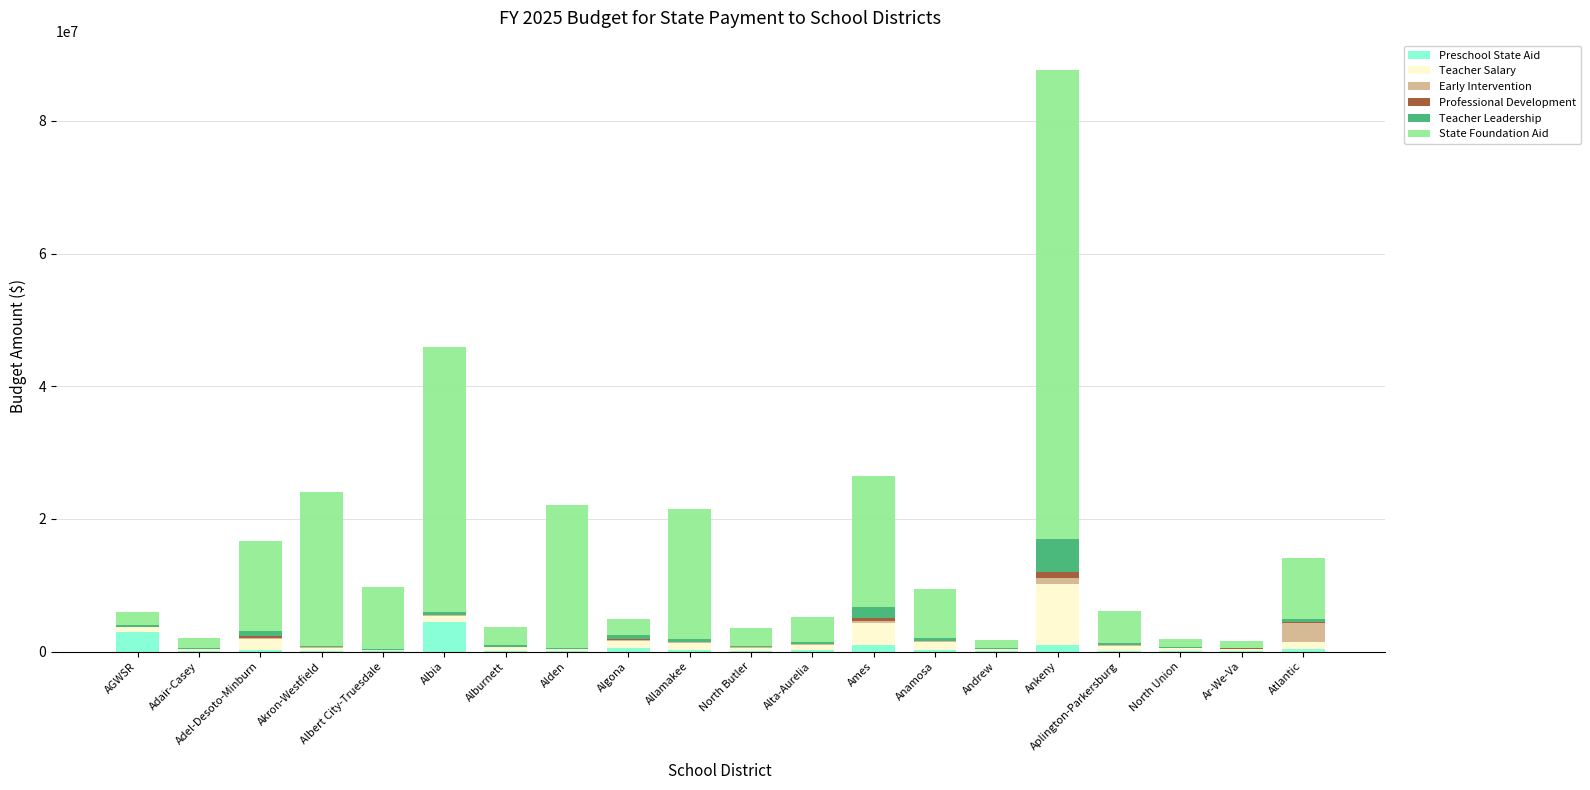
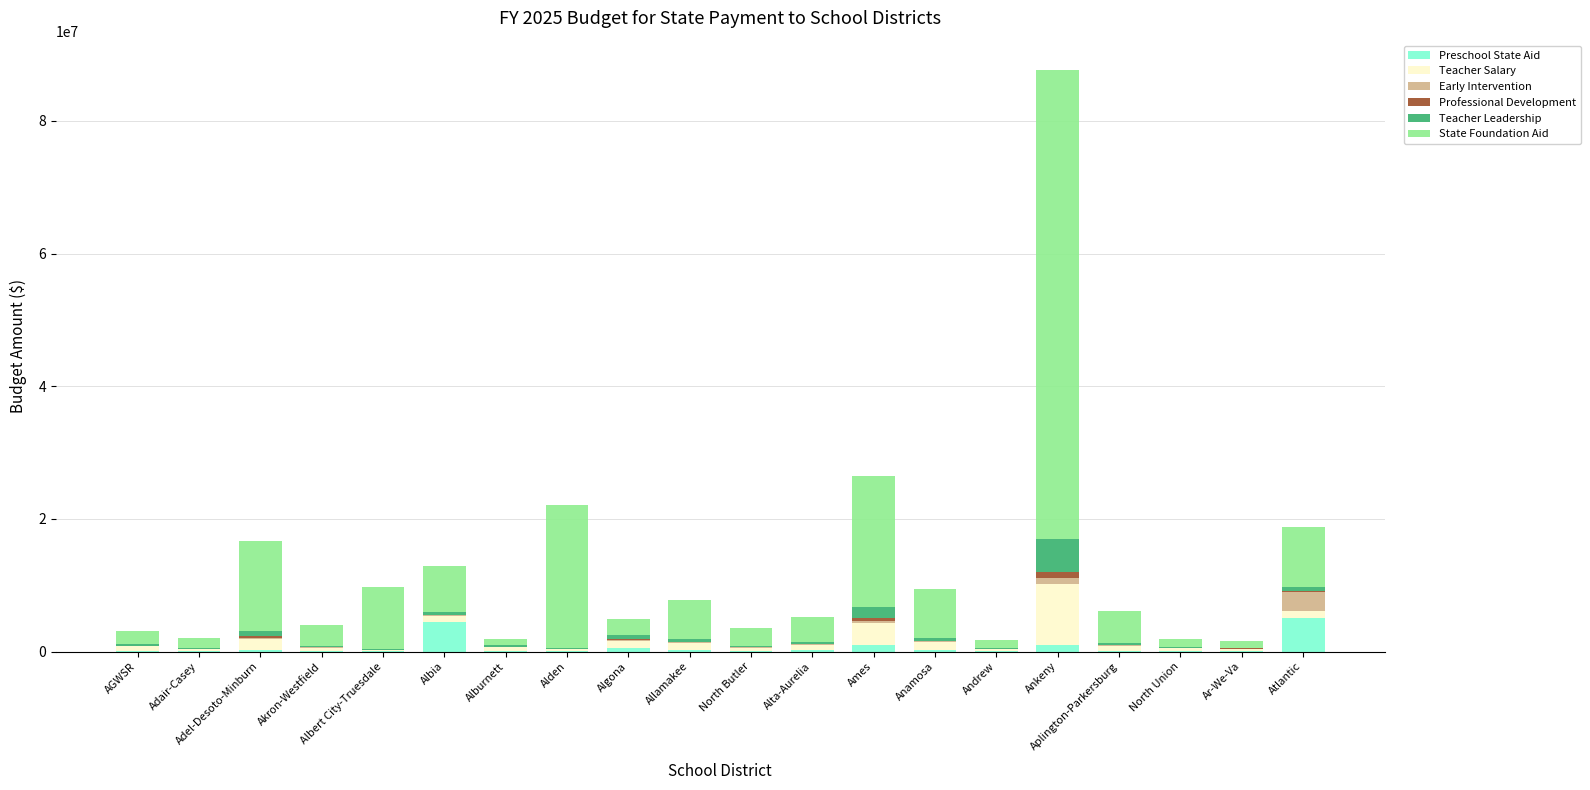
  {
    "Preschool State Aid": {
-     "AGWSR": 3000000,
+     "AGWSR": 0,
      "Albia": 4000000,
      "Algona": 0,
      "Ames": 1000000,
      "Ankeny": 1000000,
-     "Atlantic": 0
+     "Atlantic": 5000000
    },
    "Teacher Salary": {
      "AGWSR": 1000000,
      "Adel-Desoto-Minburn": 2000000,
      "Akron-Westfield": 0,
      "Albia": 1000000,
      "Alburnett": 1000000,
      "Algona": 1000000,
      "Allamakee": 1000000,
      "North Butler": 1000000,
      "Alta-Aurelia": 1000000,
      "Ames": 3000000,
      "Anamosa": 1000000,
      "Ankeny": 9000000,
      "Aplington-Parkersburg": 1000000,
      "North Union": 0,
      "Ar-We-Va": 0,
      "Atlantic": 1000000
    },
    "Early Intervention": {
      "Ankeny": 1000000,
      "Atlantic": 3000000
    },
    "Professional Development": {
      "Ames": 0,
      "Ankeny": 1000000
    },
    "Teacher Leadership": {
      "Adel-Desoto-Minburn": 1000000,
      "Albia": 0,
      "Algona": 1000000,
      "Allamakee": 0,
      "Ames": 2000000,
      "Anamosa": 0,
      "Ankeny": 5000000,
      "Atlantic": 1000000
    },
    "State Foundation Aid": {
      "AGWSR": 2000000,
      "Adair-Casey": 1000000,
      "Adel-Desoto-Minburn": 14000000,
-     "Akron-Westfield": 23000000,
+     "Akron-Westfield": 3000000,
      "Albert City-Truesdale": 9000000,
-     "Albia": 40000000,
-     "Alburnett": 3000000,
+     "Albia": 7000000,
+     "Alburnett": 1000000,
      "Alden": 22000000,
      "Algona": 2000000,
-     "Allamakee": 20000000,
+     "Allamakee": 6000000,
      "North Butler": 3000000,
      "Alta-Aurelia": 4000000,
      "Ames": 20000000,
      "Anamosa": 7000000,
      "Andrew": 1000000,
      "Ankeny": 71000000,
      "Aplington-Parkersburg": 5000000,
      "North Union": 1000000,
      "Ar-We-Va": 1000000,
      "Atlantic": 9000000
    }
  }
